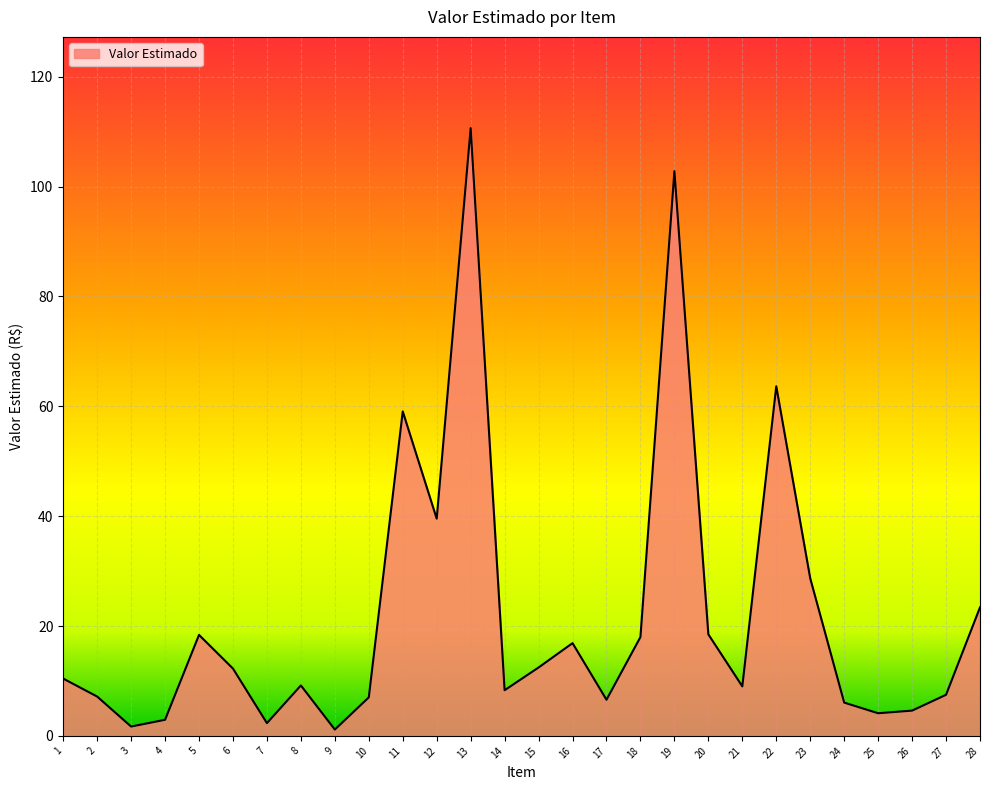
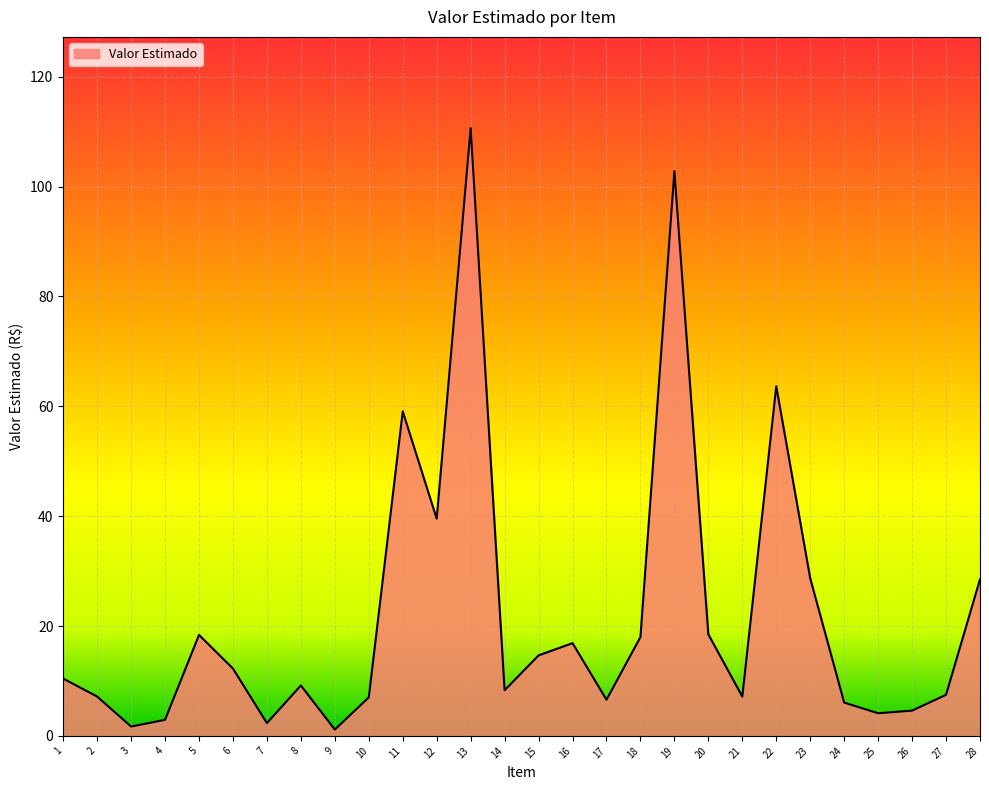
  {
    "1": 10,
    "2": 7,
    "3": 2,
    "4": 3,
    "5": 18,
    "6": 12,
    "7": 2,
    "8": 9,
    "9": 1,
    "10": 7,
    "11": 59,
    "12": 40,
    "13": 111,
    "14": 8,
-   "15": 12,
+   "15": 15,
    "16": 17,
    "17": 7,
    "18": 18,
    "19": 103,
    "20": 18,
-   "21": 9,
+   "21": 7,
    "22": 64,
    "23": 29,
    "24": 6,
    "25": 4,
    "26": 5,
    "27": 7,
-   "28": 23
+   "28": 29
  }
